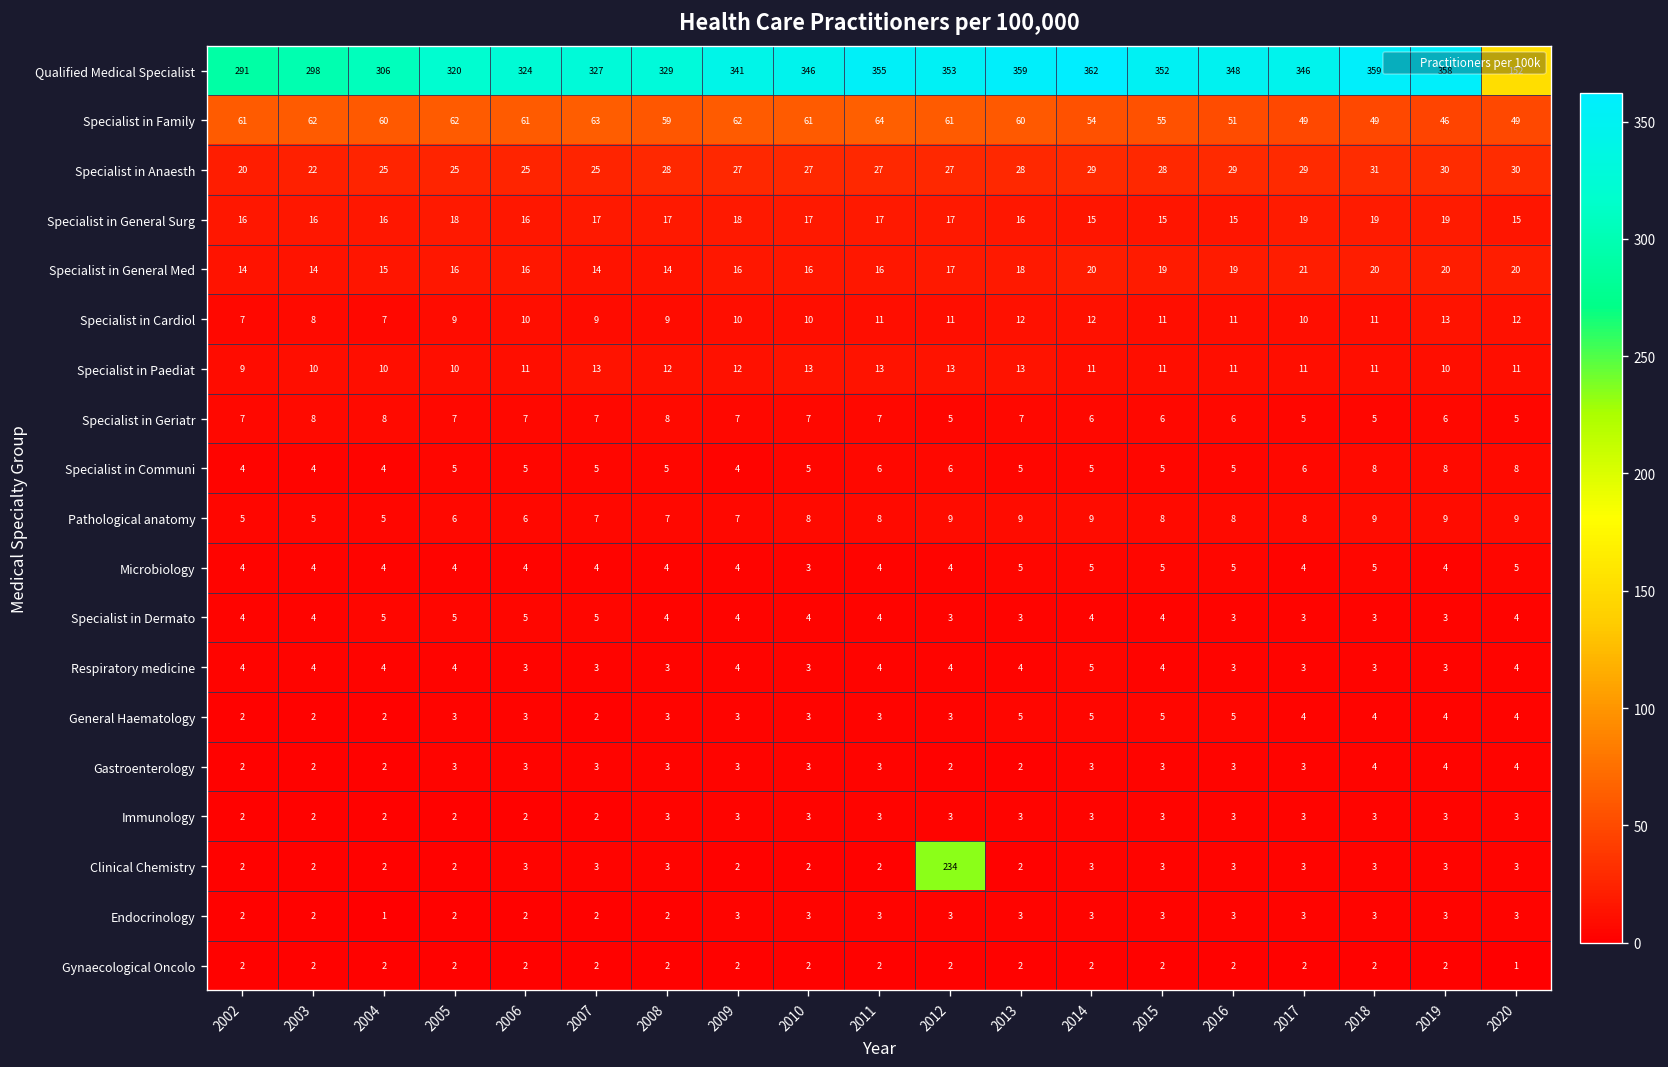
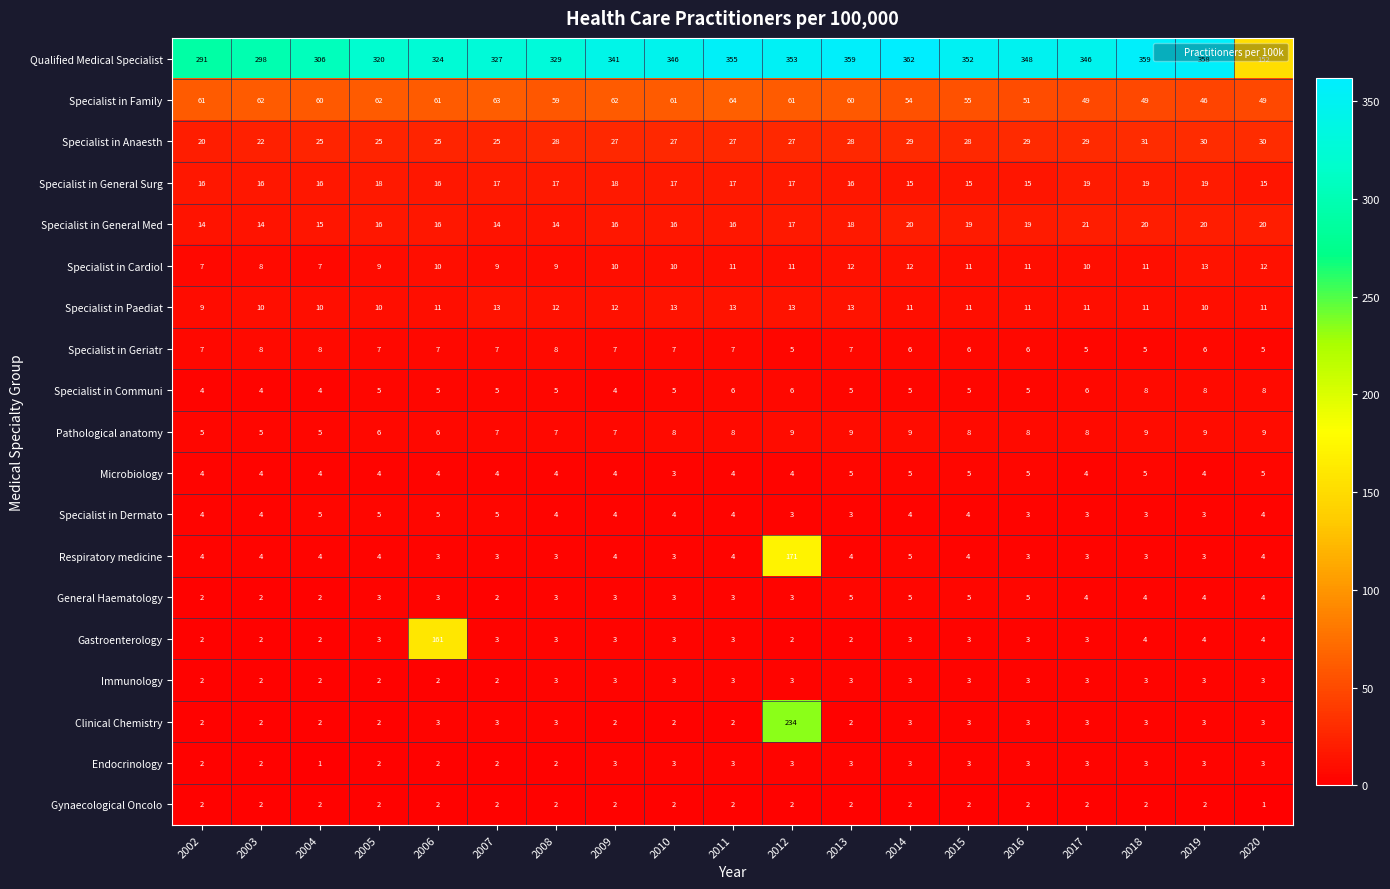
  {
    "Respiratory medicine": {
      "2002": 4,
      "2003": 4,
      "2004": 4,
      "2005": 4,
      "2006": 3,
      "2007": 3,
      "2008": 3,
      "2009": 4,
      "2010": 3,
      "2011": 4,
-     "2012": 4,
+     "2012": 171,
      "2013": 4,
      "2014": 5,
      "2015": 4,
      "2016": 3,
      "2017": 3,
      "2018": 3,
      "2019": 3,
      "2020": 4
    },
    "Gastroenterology": {
      "2002": 2,
      "2003": 2,
      "2004": 2,
      "2005": 3,
-     "2006": 3,
+     "2006": 161,
      "2007": 3,
      "2008": 3,
      "2009": 3,
      "2010": 3,
      "2011": 3,
      "2012": 2,
      "2013": 2,
      "2014": 3,
      "2015": 3,
      "2016": 3,
      "2017": 3,
      "2018": 4,
      "2019": 4,
      "2020": 4
    }
  }
